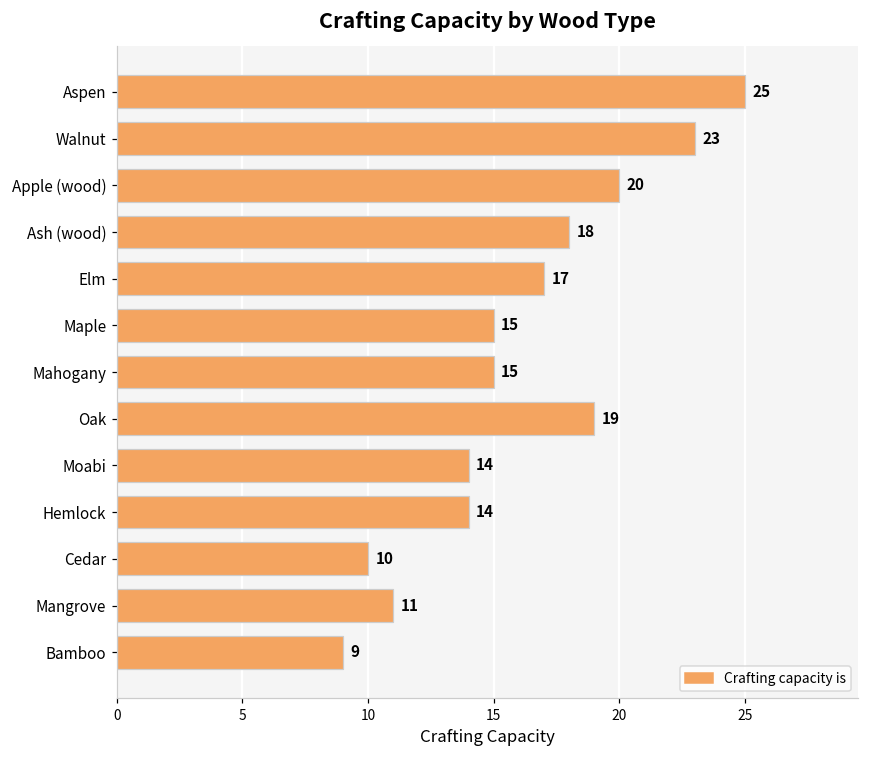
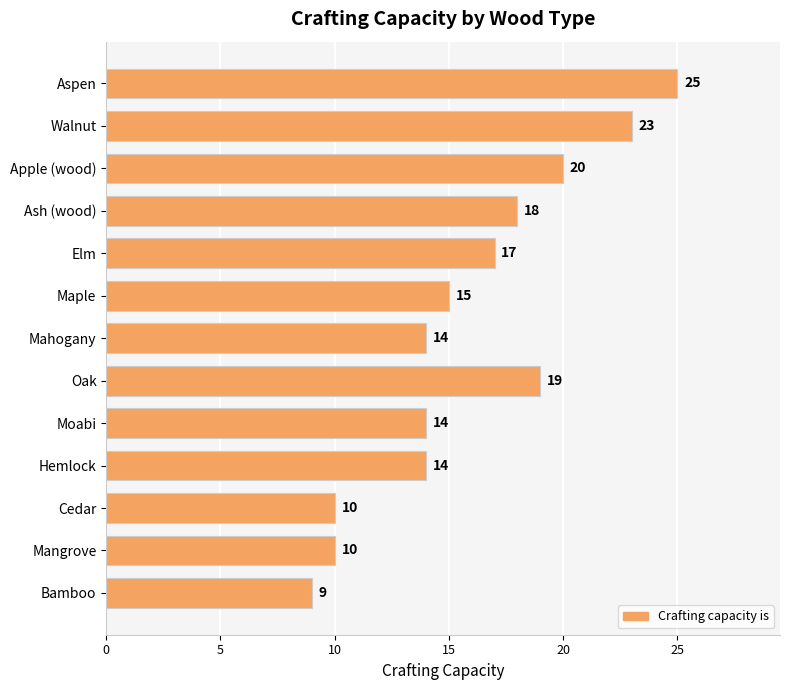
  {
    "Aspen": 25,
    "Walnut": 23,
    "Apple (wood)": 20,
    "Ash (wood)": 18,
    "Elm": 17,
    "Maple": 15,
-   "Mahogany": 15,
+   "Mahogany": 14,
    "Oak": 19,
    "Moabi": 14,
    "Hemlock": 14,
    "Cedar": 10,
-   "Mangrove": 11,
+   "Mangrove": 10,
    "Bamboo": 9
  }
